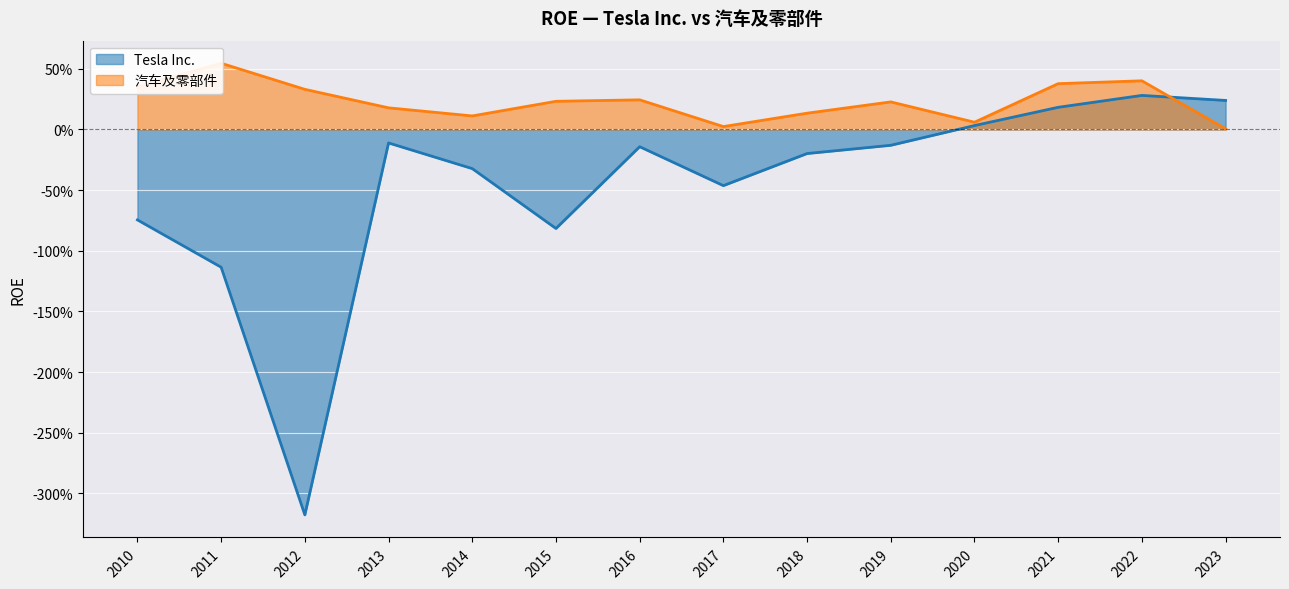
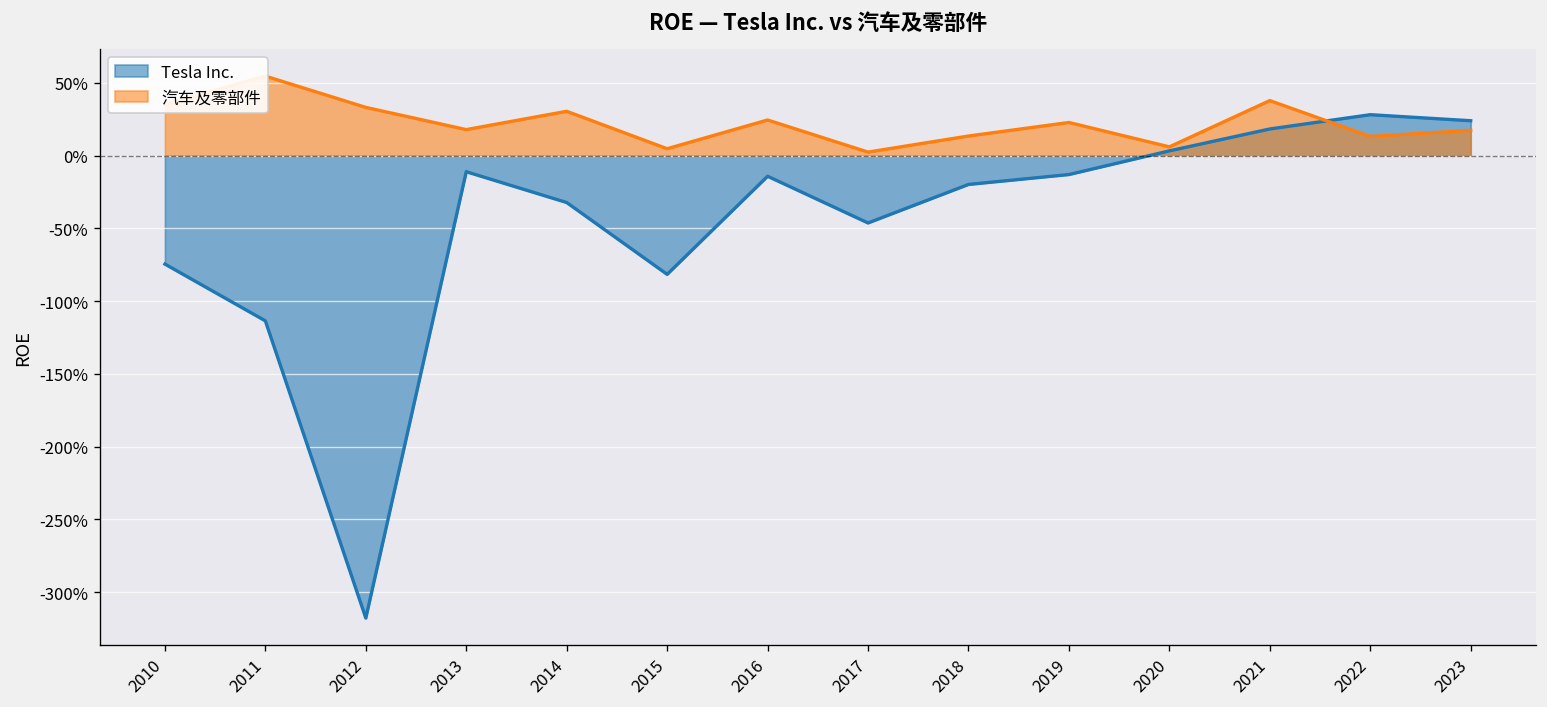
  {
    "汽车及零部件": {
      "2012": "33%",
      "2013": "18%",
-     "2014": "11%",
-     "2015": "23%",
+     "2014": "30%",
+     "2015": "5%",
      "2016": "24%",
      "2017": "2%",
      "2018": "13%",
      "2019": "23%",
      "2020": "6%",
      "2021": "38%",
-     "2022": "40%",
-     "2023": "1%"
+     "2022": "13%",
+     "2023": "17%"
    }
  }
